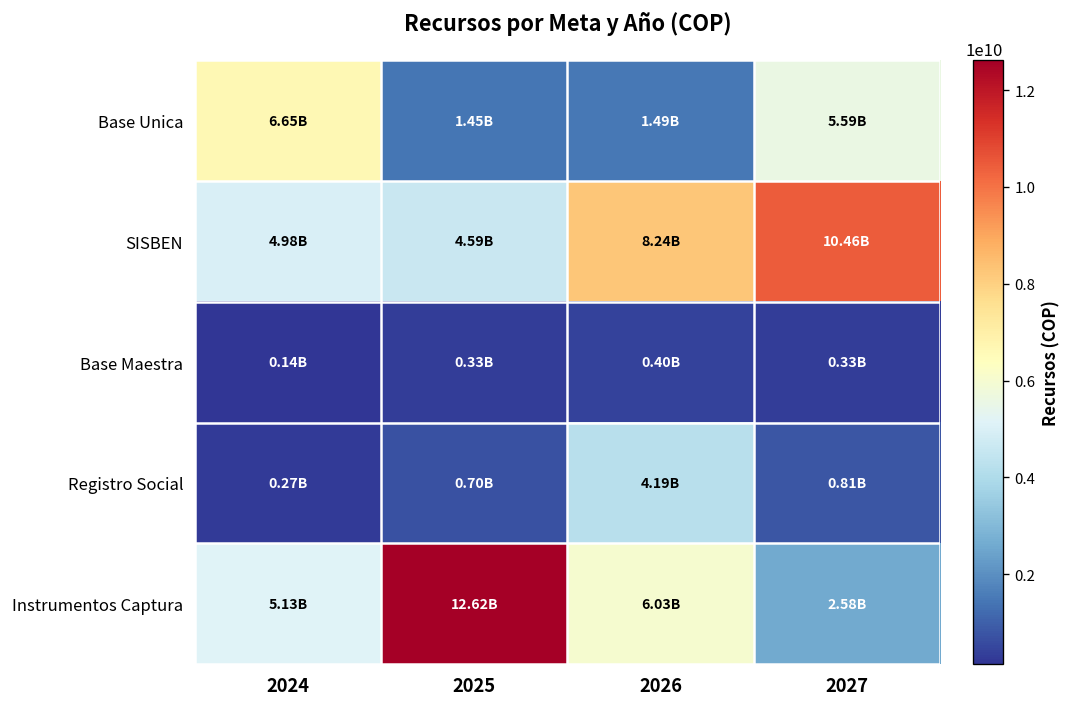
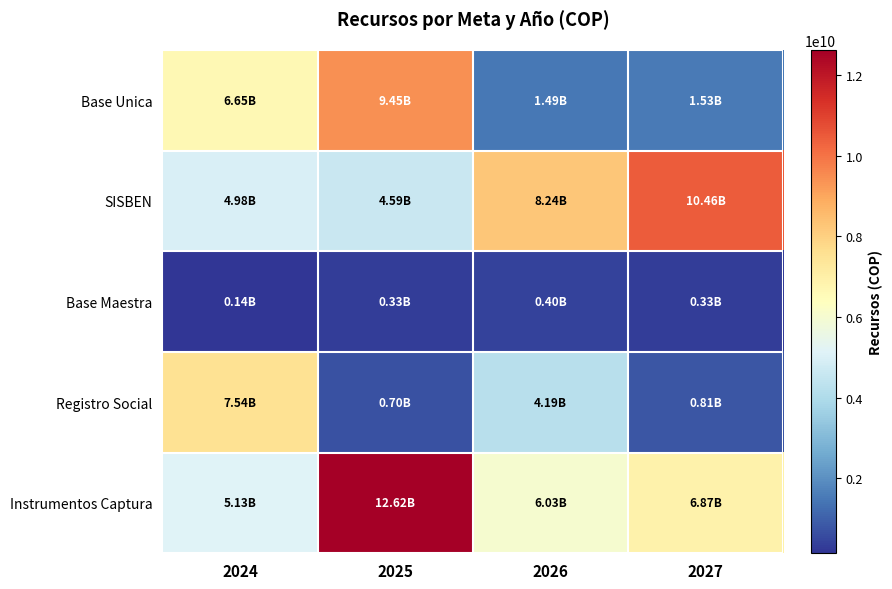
  {
    "Base Unica": {
      "2024": "6.65B",
-     "2025": "1.45B",
+     "2025": "9.45B",
      "2026": "1.49B",
-     "2027": "5.59B"
+     "2027": "1.53B"
    },
    "SISBEN": {
      "2024": "4.98B",
      "2025": "4.59B",
      "2026": "8.24B",
      "2027": "10.46B"
    },
    "Base Maestra": {
      "2024": "0.14B",
      "2025": "0.33B",
      "2026": "0.40B",
      "2027": "0.33B"
    },
    "Registro Social": {
-     "2024": "0.27B",
+     "2024": "7.54B",
      "2025": "0.70B",
      "2026": "4.19B",
      "2027": "0.81B"
    },
    "Instrumentos Captura": {
      "2024": "5.13B",
      "2025": "12.62B",
      "2026": "6.03B",
-     "2027": "2.58B"
+     "2027": "6.87B"
    }
  }
